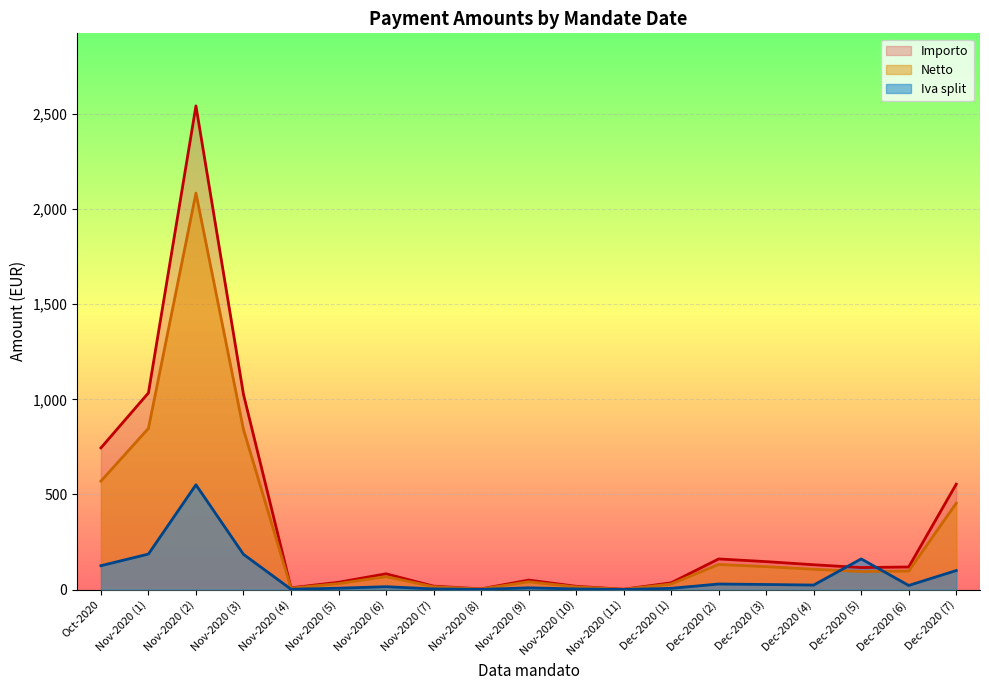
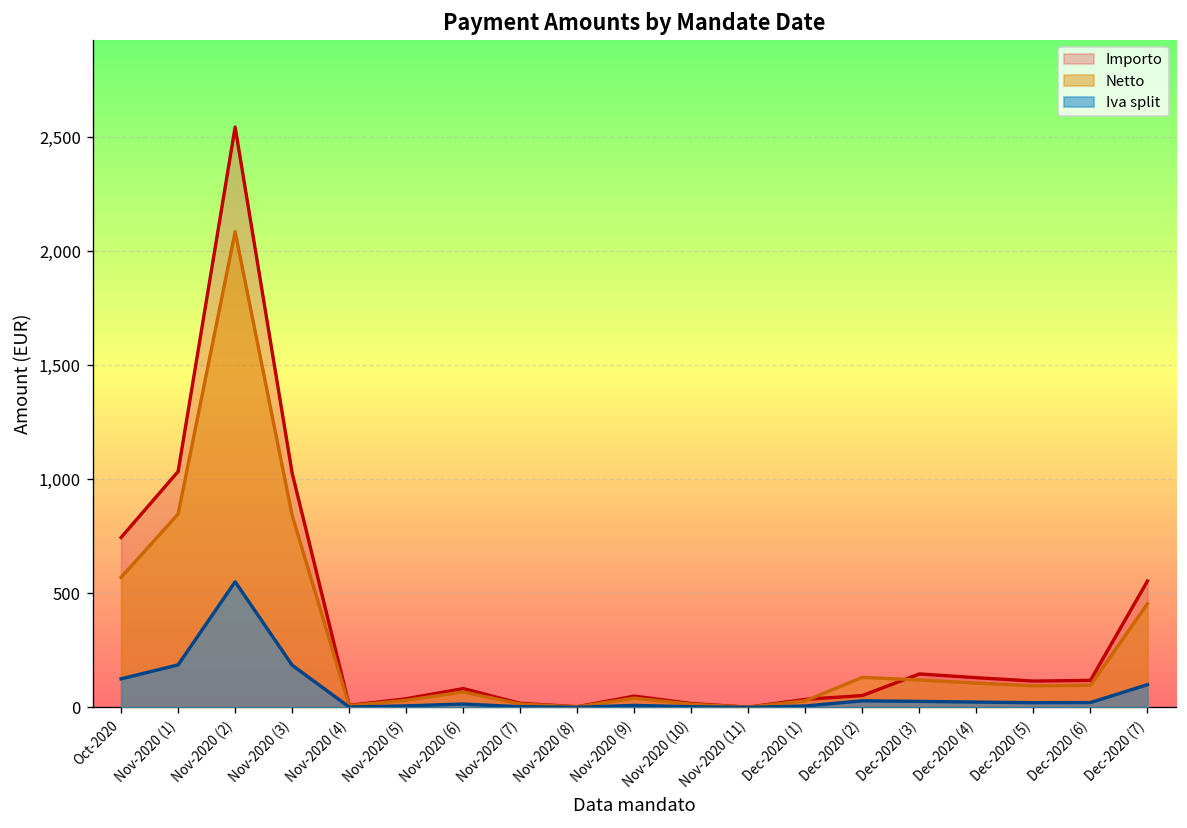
  {
    "Importo": {
      "Oct-2020": "740",
      "Nov-2020 (1)": "1,030",
      "Nov-2020 (2)": "2,540",
      "Nov-2020 (3)": "1,030",
      "Nov-2020 (6)": "80",
-     "Dec-2020 (2)": "160",
+     "Dec-2020 (2)": "50",
      "Dec-2020 (3)": "150",
      "Dec-2020 (4)": "130",
      "Dec-2020 (5)": "120",
      "Dec-2020 (6)": "120",
      "Dec-2020 (7)": "550"
    },
    "Netto": {
      "Oct-2020": "570",
      "Nov-2020 (1)": "850",
      "Nov-2020 (2)": "2,080",
      "Nov-2020 (3)": "840",
      "Nov-2020 (6)": "70",
      "Dec-2020 (2)": "130",
      "Dec-2020 (3)": "120",
      "Dec-2020 (4)": "110",
      "Dec-2020 (5)": "90",
      "Dec-2020 (6)": "100",
      "Dec-2020 (7)": "450"
    },
    "Iva split": {
      "Oct-2020": "130",
      "Nov-2020 (1)": "190",
      "Nov-2020 (2)": "550",
      "Nov-2020 (3)": "190",
      "Nov-2020 (5)": "10",
      "Nov-2020 (6)": "10",
      "Nov-2020 (9)": "10",
      "Dec-2020 (1)": "10",
      "Dec-2020 (2)": "30",
      "Dec-2020 (3)": "30",
      "Dec-2020 (4)": "20",
-     "Dec-2020 (5)": "160",
+     "Dec-2020 (5)": "20",
      "Dec-2020 (6)": "20",
      "Dec-2020 (7)": "100"
    }
  }
